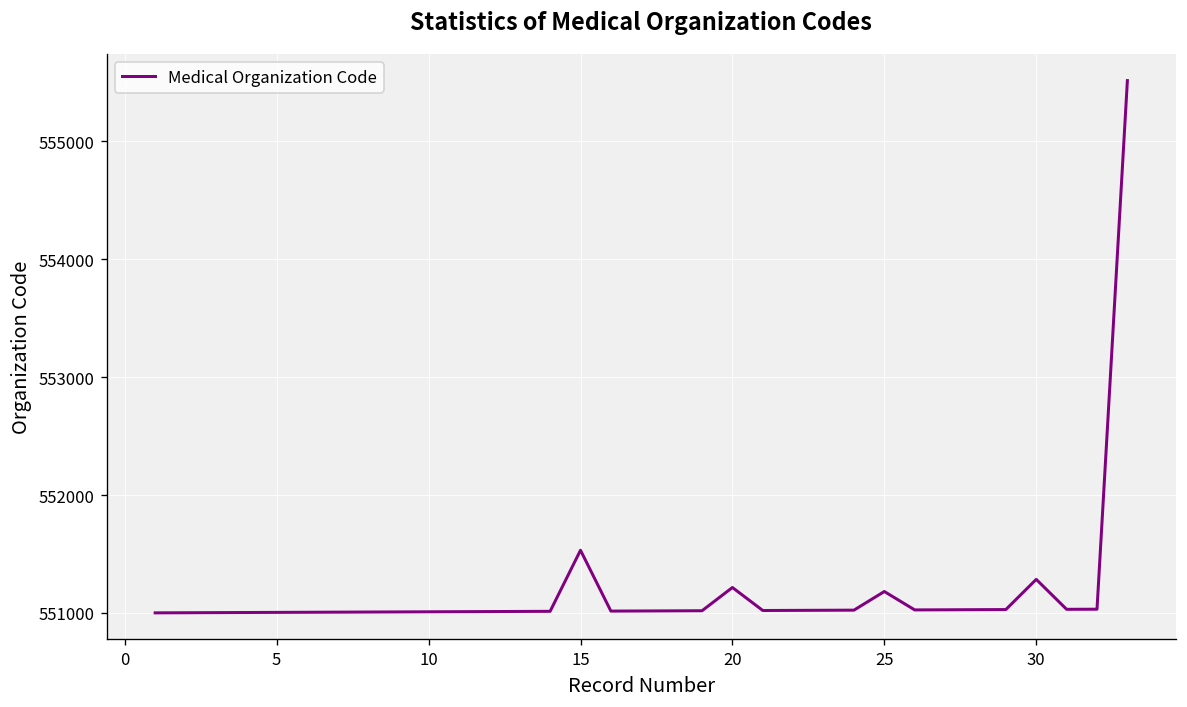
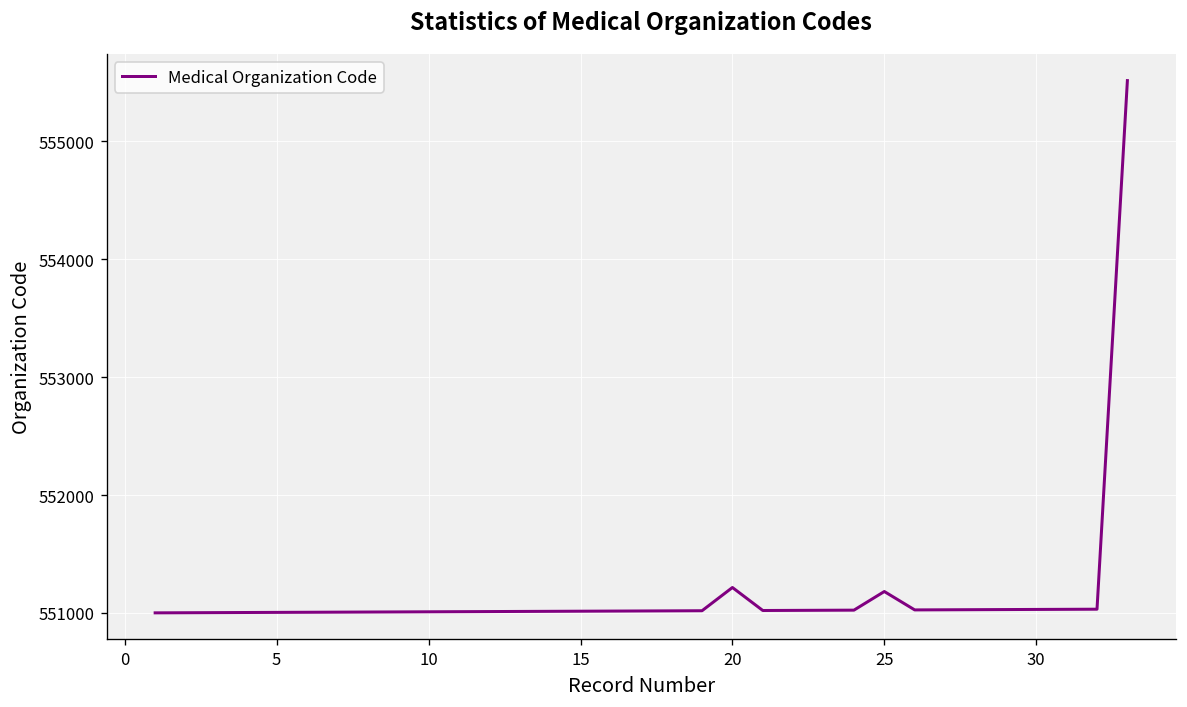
  {
    "5": 551000,
    "10": 551000,
-   "15": 551500,
+   "15": 551000,
    "20": 551200,
    "25": 551200,
-   "30": 551300
+   "30": 551000
  }
